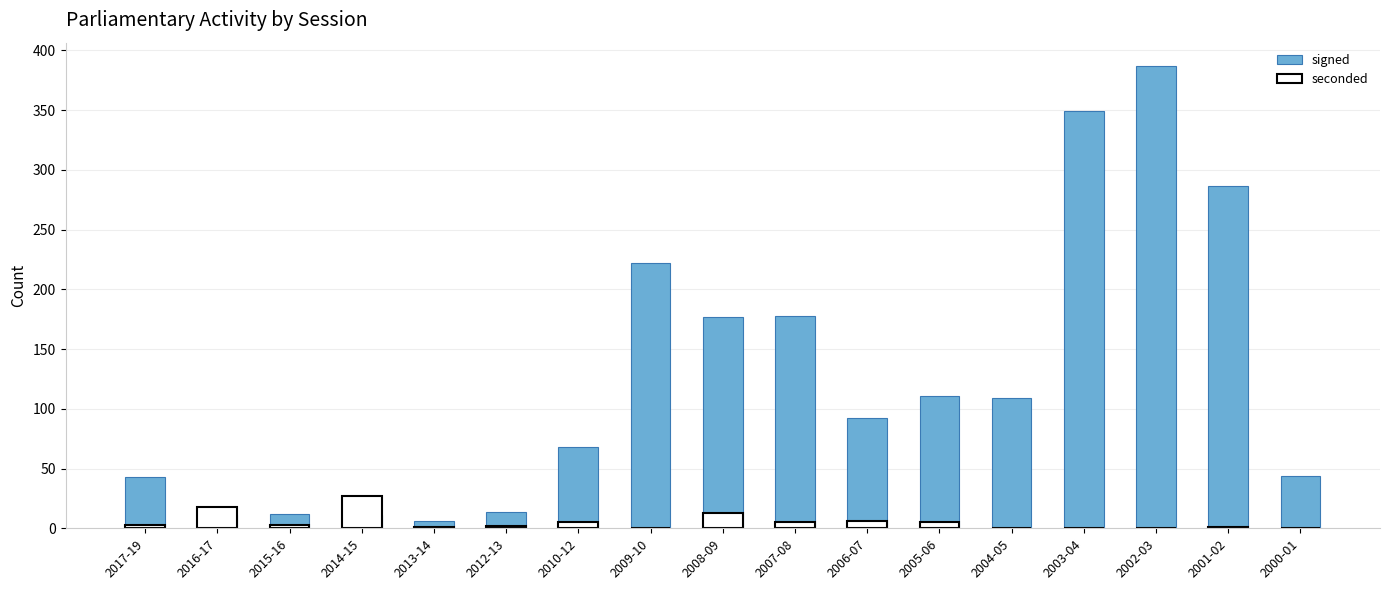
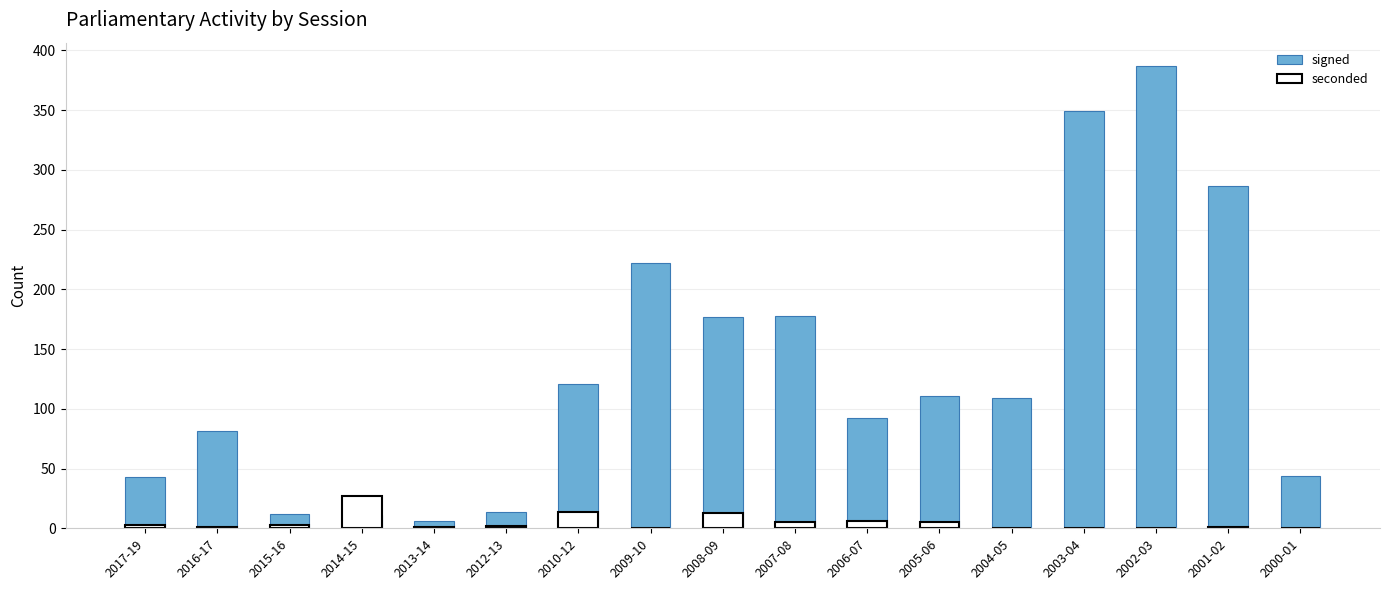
  {
    "signed": {
      "2017-19": 43,
-     "2016-17": 11,
+     "2016-17": 81,
      "2015-16": 12,
      "2013-14": 6,
      "2012-13": 14,
-     "2010-12": 68,
+     "2010-12": 121,
      "2009-10": 222,
      "2008-09": 177,
      "2007-08": 178,
      "2006-07": 92,
      "2005-06": 111,
      "2004-05": 109,
      "2003-04": 349,
      "2002-03": 387,
      "2001-02": 286,
      "2000-01": 44
    },
    "seconded": {
-     "2016-17": 18,
+     "2016-17": 1,
      "2014-15": 27,
-     "2010-12": 5,
+     "2010-12": 14,
      "2009-10": 0,
      "2004-05": 0,
      "2003-04": 0,
      "2002-03": 0,
      "2000-01": 0
    }
  }
